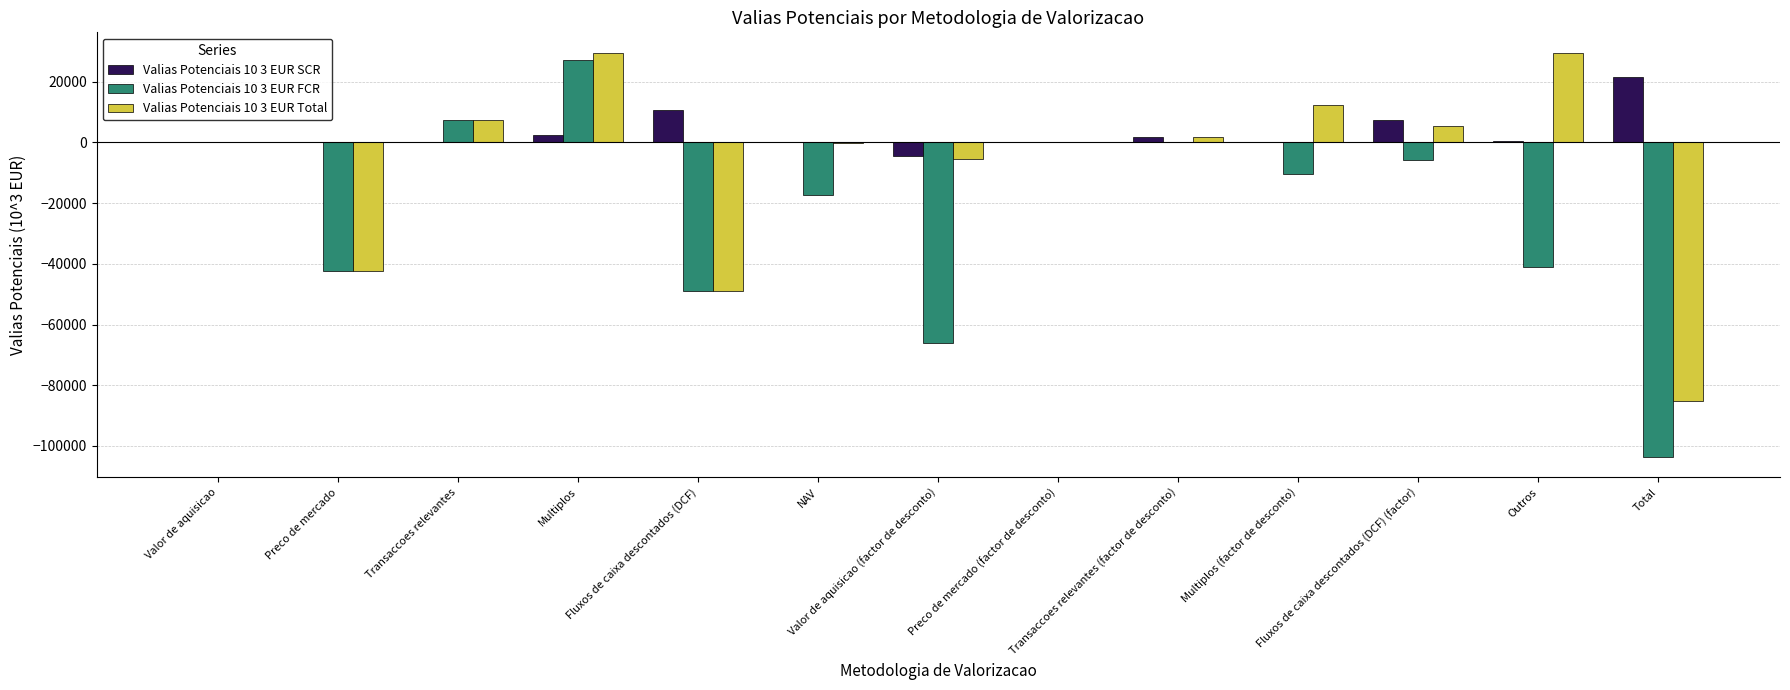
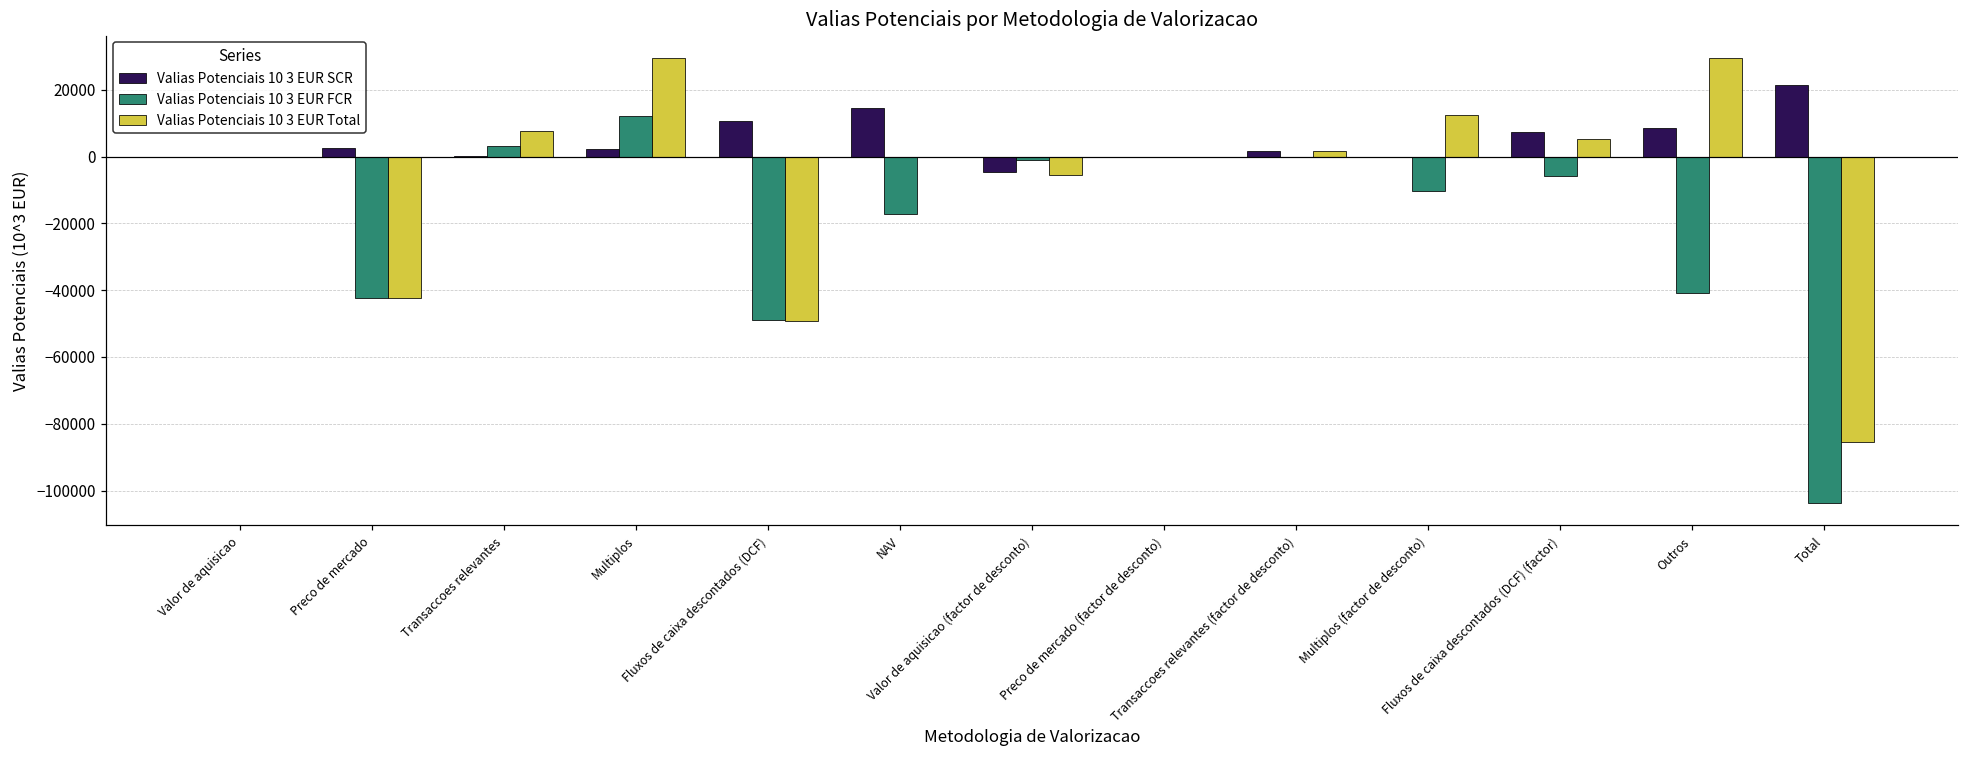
  {
    "Valias Potenciais 10 3 EUR SCR": {
      "Valor de aquisicao": 0,
-     "Preco de mercado": 0,
+     "Preco de mercado": 3000,
      "Multiplos": 2000,
      "Fluxos de caixa descontados (DCF)": 11000,
-     "NAV": 0,
+     "NAV": 15000,
      "Valor de aquisicao (factor de desconto)": -5000,
      "Preco de mercado (factor de desconto)": 0,
      "Transaccoes relevantes (factor de desconto)": 2000,
      "Multiplos (factor de desconto)": 0,
      "Fluxos de caixa descontados (DCF) (factor)": 7000,
-     "Outros": 0,
+     "Outros": 8000,
      "Total": 22000
    },
    "Valias Potenciais 10 3 EUR FCR": {
      "Valor de aquisicao": 0,
      "Preco de mercado": -42000,
-     "Transaccoes relevantes": 7000,
-     "Multiplos": 27000,
+     "Transaccoes relevantes": 3000,
+     "Multiplos": 12000,
      "Fluxos de caixa descontados (DCF)": -49000,
      "NAV": -17000,
-     "Valor de aquisicao (factor de desconto)": -66000,
+     "Valor de aquisicao (factor de desconto)": -1000,
      "Preco de mercado (factor de desconto)": 0,
      "Transaccoes relevantes (factor de desconto)": 0,
      "Multiplos (factor de desconto)": -10000,
      "Fluxos de caixa descontados (DCF) (factor)": -6000,
      "Outros": -41000,
      "Total": -104000
    },
    "Valias Potenciais 10 3 EUR Total": {
      "Valor de aquisicao": 0,
      "Preco de mercado": -42000,
      "Transaccoes relevantes": 8000,
      "Multiplos": 29000,
      "Fluxos de caixa descontados (DCF)": -49000,
      "Valor de aquisicao (factor de desconto)": -6000,
      "Preco de mercado (factor de desconto)": 0,
      "Transaccoes relevantes (factor de desconto)": 2000,
      "Multiplos (factor de desconto)": 12000,
      "Fluxos de caixa descontados (DCF) (factor)": 5000,
      "Outros": 30000,
      "Total": -85000
    }
  }
